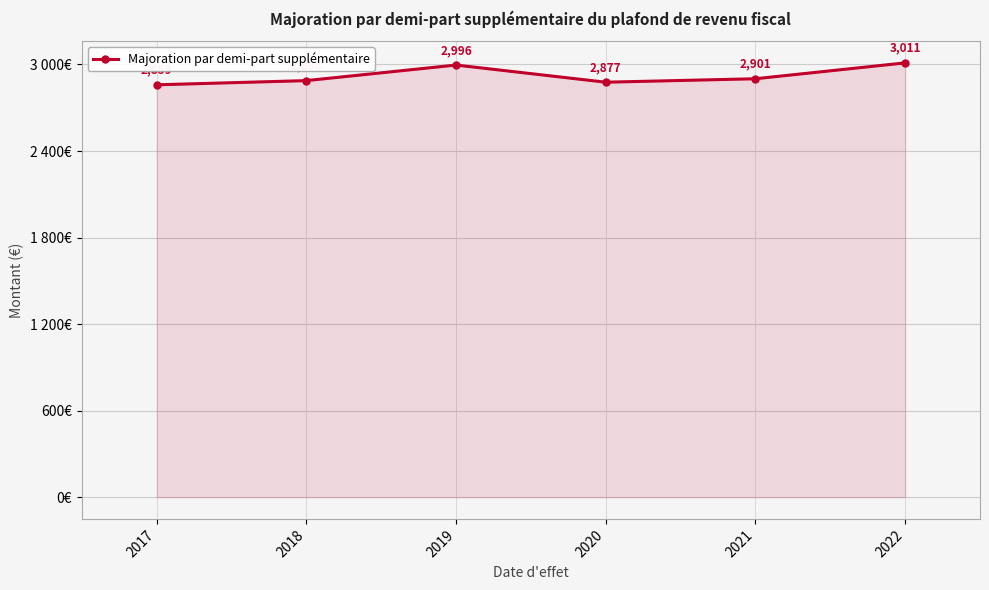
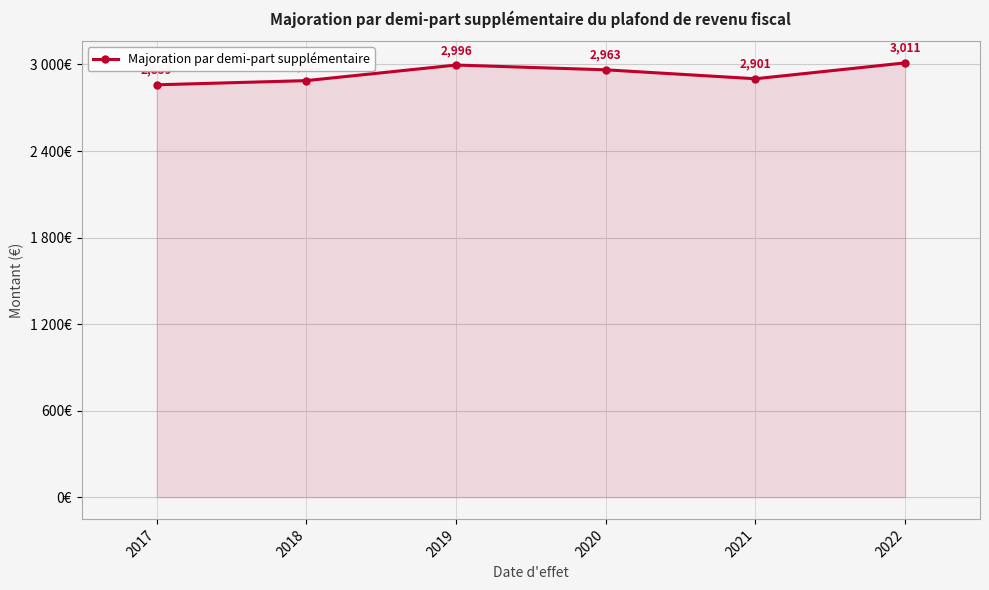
  {
    "2019": "2,996",
-   "2020": "2,877",
+   "2020": "2,963",
    "2021": "2,901",
    "2022": "3,011"
  }
